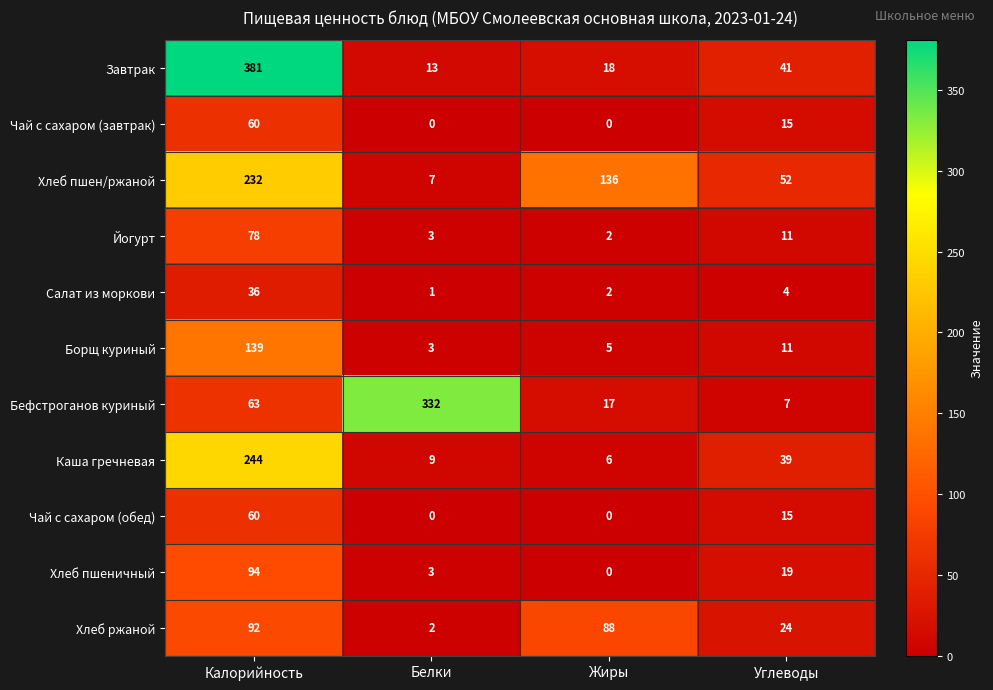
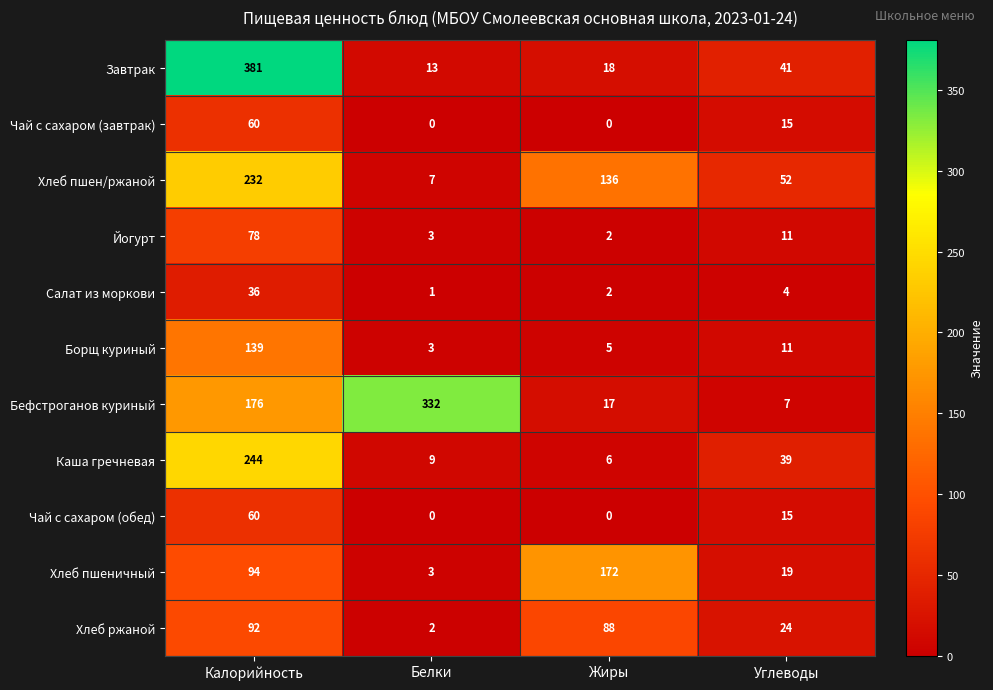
  {
    "Завтрак": {
      "Калорийность": 381,
      "Белки": 13,
      "Жиры": 18,
      "Углеводы": 41
    },
    "Чай с сахаром (завтрак)": {
      "Калорийность": 60,
      "Белки": 0,
      "Жиры": 0,
      "Углеводы": 15
    },
    "Хлеб пшен/ржаной": {
      "Калорийность": 232,
      "Белки": 7,
      "Жиры": 136,
      "Углеводы": 52
    },
    "Йогурт": {
      "Калорийность": 78,
      "Белки": 3,
      "Жиры": 2,
      "Углеводы": 11
    },
    "Салат из моркови": {
      "Калорийность": 36,
      "Белки": 1,
      "Жиры": 2,
      "Углеводы": 4
    },
    "Борщ куриный": {
      "Калорийность": 139,
      "Белки": 3,
      "Жиры": 5,
      "Углеводы": 11
    },
    "Бефстроганов куриный": {
-     "Калорийность": 63,
+     "Калорийность": 176,
      "Белки": 332,
      "Жиры": 17,
      "Углеводы": 7
    },
    "Каша гречневая": {
      "Калорийность": 244,
      "Белки": 9,
      "Жиры": 6,
      "Углеводы": 39
    },
    "Чай с сахаром (обед)": {
      "Калорийность": 60,
      "Белки": 0,
      "Жиры": 0,
      "Углеводы": 15
    },
    "Хлеб пшеничный": {
      "Калорийность": 94,
      "Белки": 3,
-     "Жиры": 0,
+     "Жиры": 172,
      "Углеводы": 19
    },
    "Хлеб ржаной": {
      "Калорийность": 92,
      "Белки": 2,
      "Жиры": 88,
      "Углеводы": 24
    }
  }
